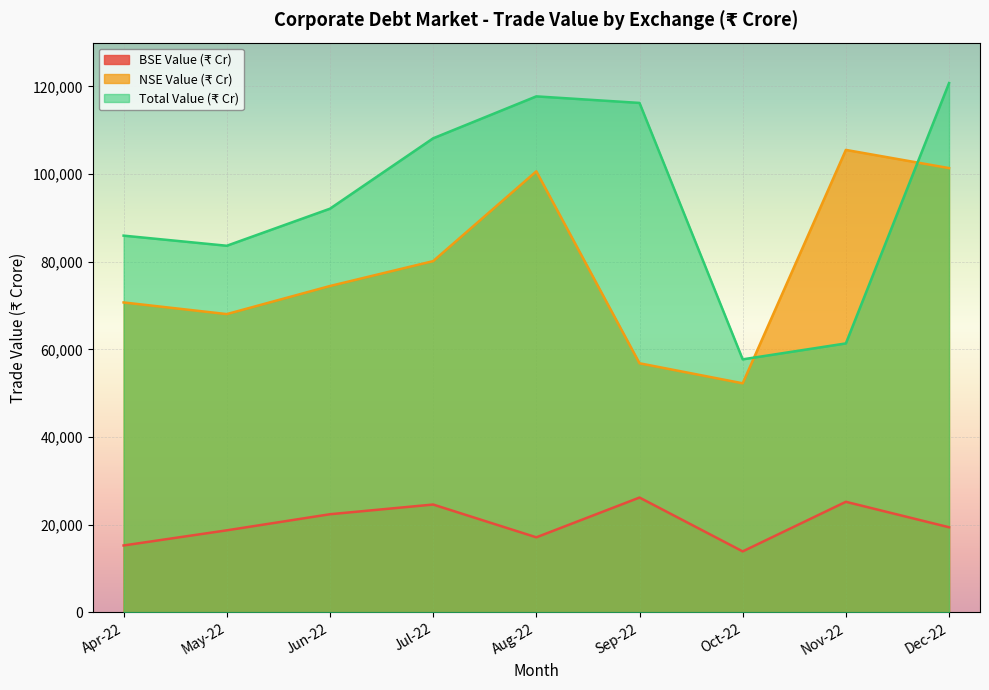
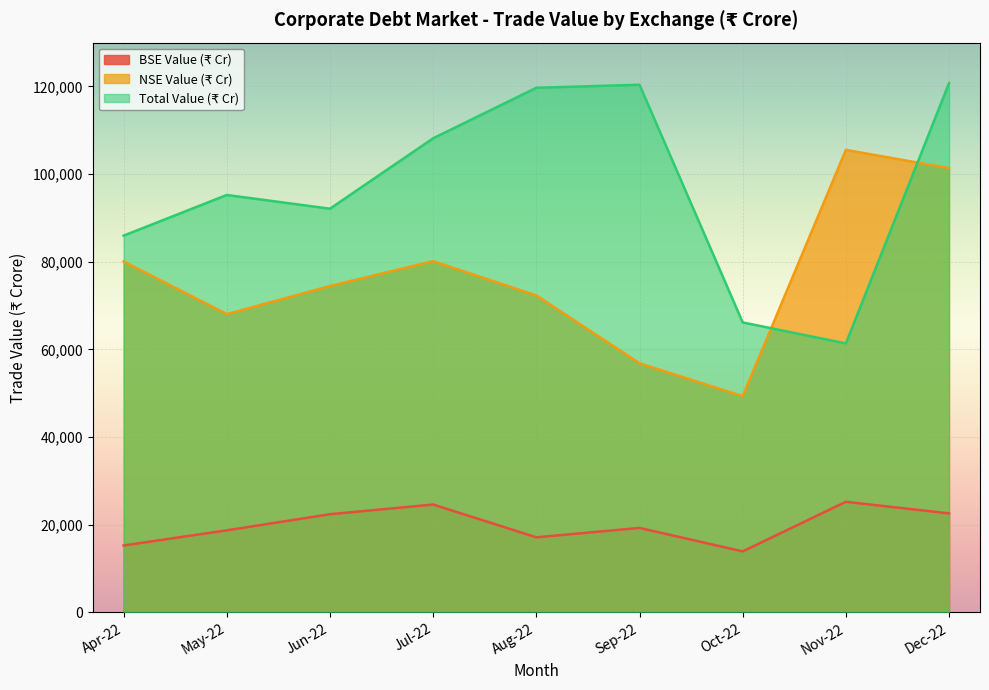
  {
    "BSE Value (₹ Cr)": {
      "Apr-22": "15,000",
      "May-22": "19,000",
      "Jun-22": "22,000",
      "Jul-22": "25,000",
      "Aug-22": "17,000",
-     "Sep-22": "26,000",
+     "Sep-22": "19,000",
      "Oct-22": "14,000",
      "Nov-22": "25,000",
-     "Dec-22": "19,000"
+     "Dec-22": "23,000"
    },
    "NSE Value (₹ Cr)": {
-     "Apr-22": "71,000",
+     "Apr-22": "80,000",
      "May-22": "68,000",
      "Jun-22": "74,000",
      "Jul-22": "80,000",
-     "Aug-22": "101,000",
+     "Aug-22": "72,000",
      "Sep-22": "57,000",
-     "Oct-22": "52,000",
+     "Oct-22": "49,000",
      "Nov-22": "106,000",
      "Dec-22": "101,000"
    },
    "Total Value (₹ Cr)": {
      "Apr-22": "86,000",
-     "May-22": "84,000",
+     "May-22": "95,000",
      "Jun-22": "92,000",
      "Jul-22": "108,000",
-     "Aug-22": "118,000",
-     "Sep-22": "116,000",
-     "Oct-22": "58,000",
+     "Aug-22": "120,000",
+     "Sep-22": "120,000",
+     "Oct-22": "66,000",
      "Nov-22": "61,000",
      "Dec-22": "121,000"
    }
  }
